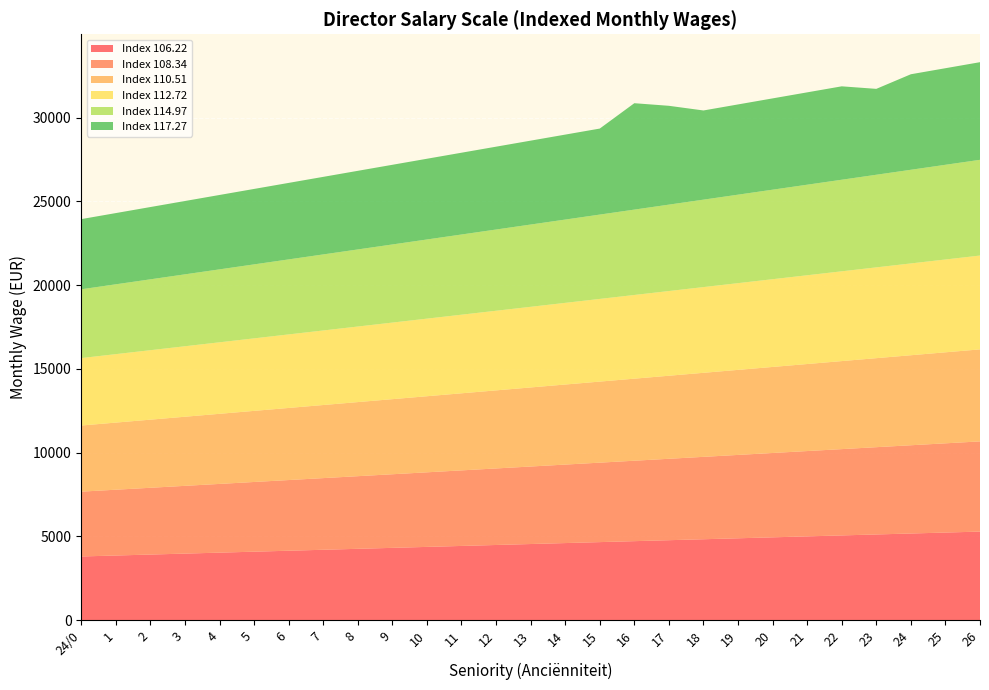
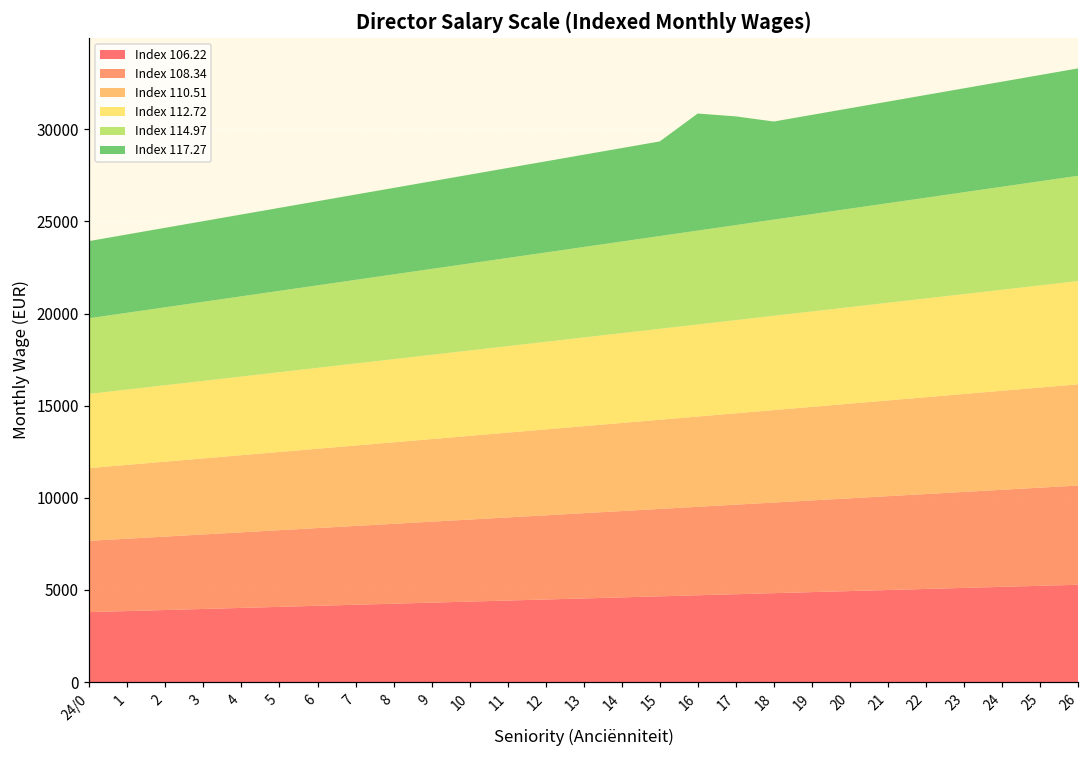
  {
    "Index 114.97": {
      "24/0": 4100,
      "1": 4200,
      "2": 4200,
      "3": 4300,
      "4": 4400,
      "5": 4400,
      "6": 4500,
      "7": 4500,
      "8": 4600,
      "9": 4700,
      "10": 4700,
      "11": 4800,
      "12": 4800,
      "13": 4900,
      "14": 5000,
      "15": 5000,
      "16": 5100,
      "17": 5200,
      "18": 5200,
      "19": 5300,
      "20": 5300,
      "21": 5400,
      "22": 5500,
      "23": 5500,
      "24": 5600,
      "25": 5700,
      "26": 5700
    },
    "Index 117.27": {
      "24/0": 4200,
      "1": 4300,
      "2": 4300,
      "3": 4400,
      "4": 4400,
      "5": 4500,
      "6": 4600,
      "7": 4600,
      "8": 4700,
      "9": 4800,
      "10": 4800,
      "11": 4900,
      "12": 4900,
      "13": 5000,
      "14": 5100,
      "15": 5100,
      "16": 6400,
      "17": 5900,
      "18": 5300,
      "19": 5400,
      "20": 5500,
      "21": 5500,
      "22": 5600,
-     "23": 5100,
+     "23": 5600,
      "24": 5700,
      "25": 5800,
      "26": 5800
    }
  }
